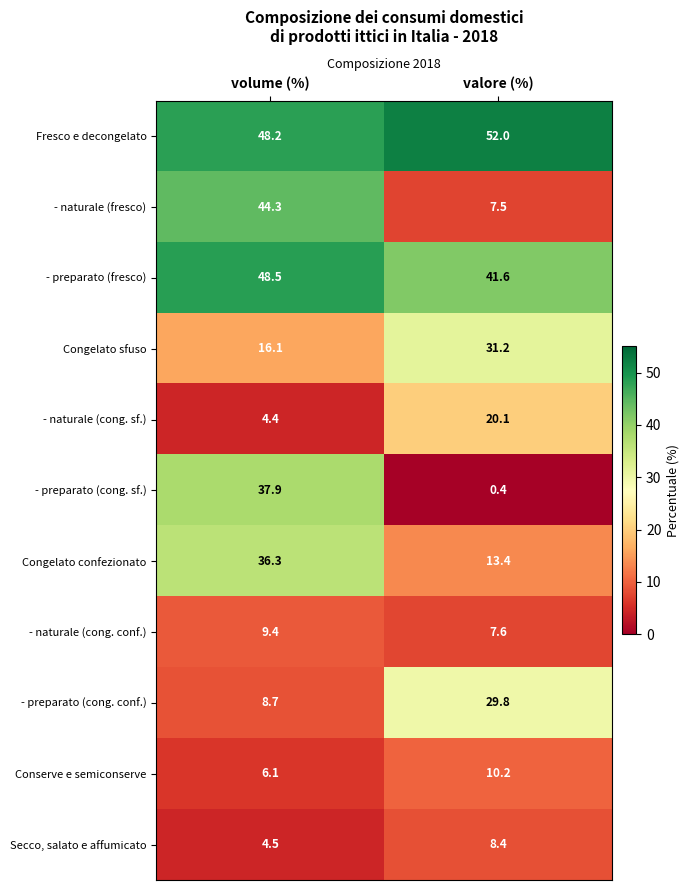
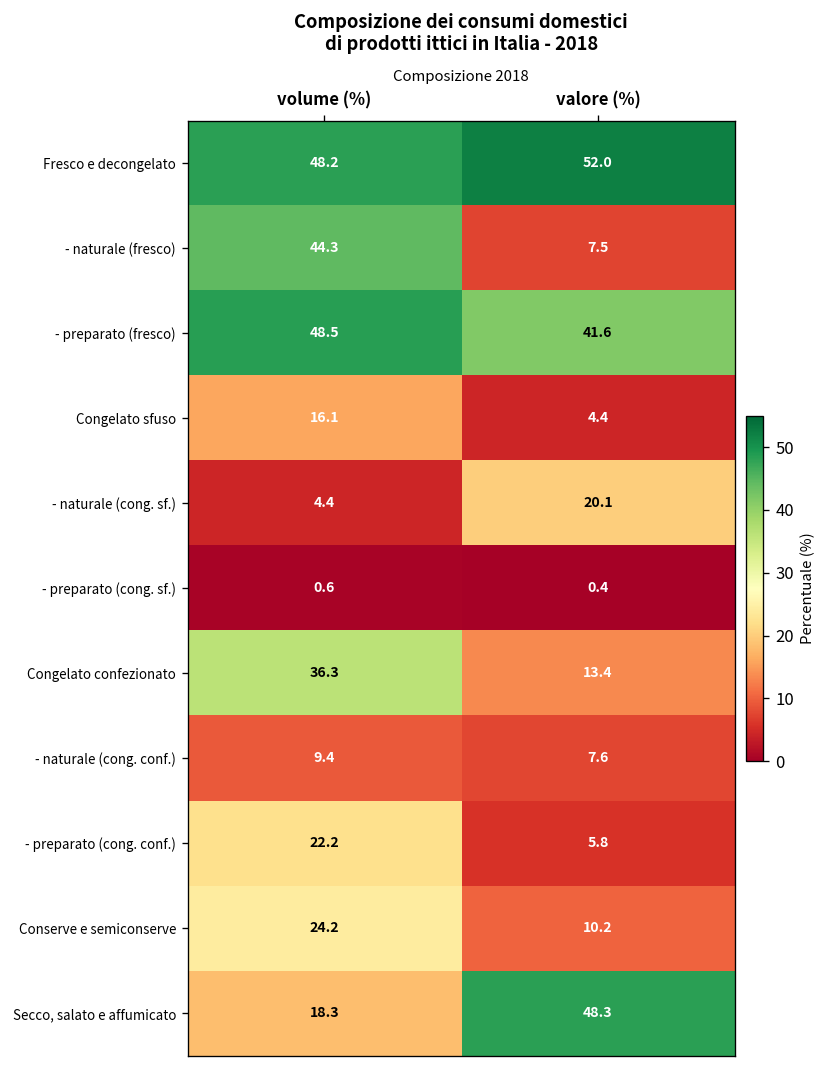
  {
    "Fresco e decongelato": {
      "volume (%)": 48.2,
      "valore (%)": 52.0
    },
    "- naturale (fresco)": {
      "volume (%)": 44.3,
      "valore (%)": 7.5
    },
    "- preparato (fresco)": {
      "volume (%)": 48.5,
      "valore (%)": 41.6
    },
    "Congelato sfuso": {
      "volume (%)": 16.1,
-     "valore (%)": 31.2
+     "valore (%)": 4.4
    },
    "- naturale (cong. sf.)": {
      "volume (%)": 4.4,
      "valore (%)": 20.1
    },
    "- preparato (cong. sf.)": {
-     "volume (%)": 37.9,
+     "volume (%)": 0.6,
      "valore (%)": 0.4
    },
    "Congelato confezionato": {
      "volume (%)": 36.3,
      "valore (%)": 13.4
    },
    "- naturale (cong. conf.)": {
      "volume (%)": 9.4,
      "valore (%)": 7.6
    },
    "- preparato (cong. conf.)": {
-     "volume (%)": 8.7,
-     "valore (%)": 29.8
+     "volume (%)": 22.2,
+     "valore (%)": 5.8
    },
    "Conserve e semiconserve": {
-     "volume (%)": 6.1,
+     "volume (%)": 24.2,
      "valore (%)": 10.2
    },
    "Secco, salato e affumicato": {
-     "volume (%)": 4.5,
-     "valore (%)": 8.4
+     "volume (%)": 18.3,
+     "valore (%)": 48.3
    }
  }
